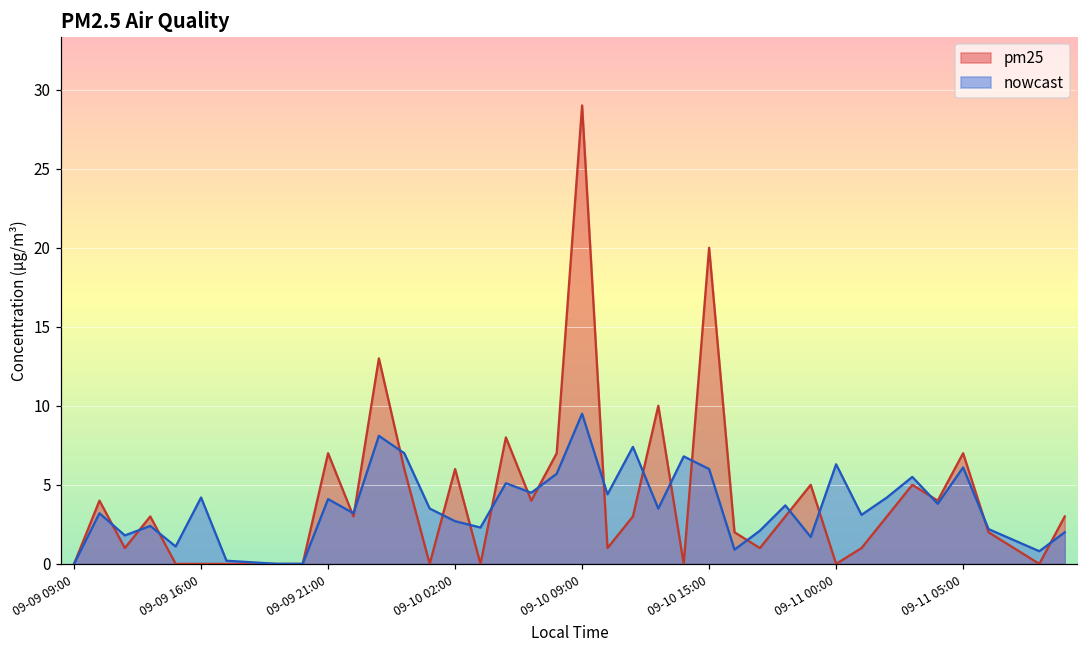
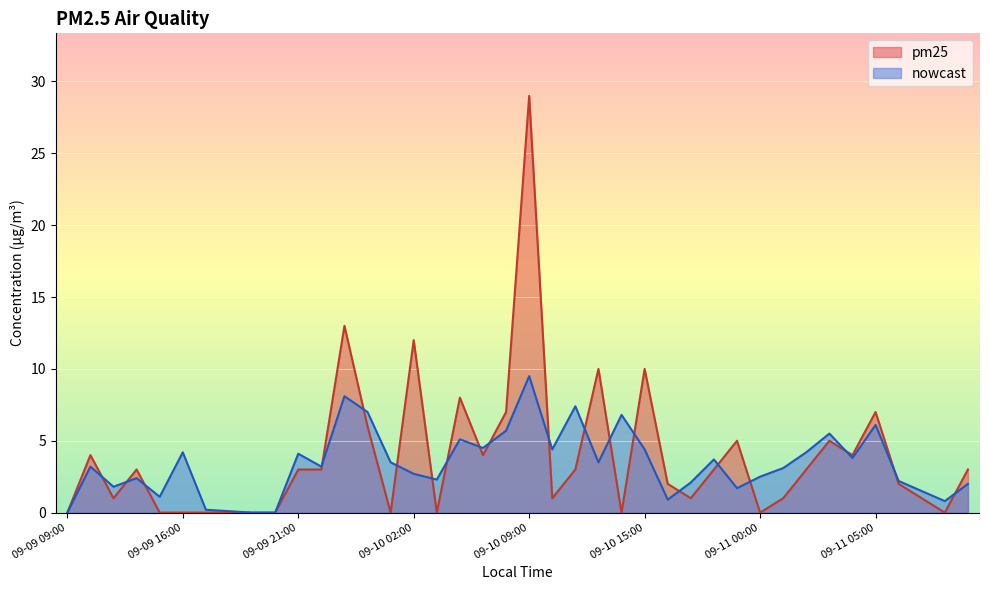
  {
    "pm25": {
      "09-09 16:00": 0,
-     "09-09 21:00": 7,
-     "09-10 02:00": 6,
+     "09-09 21:00": 3,
+     "09-10 02:00": 12,
      "09-10 09:00": 29,
-     "09-10 15:00": 20,
+     "09-10 15:00": 10,
      "09-11 00:00": 0,
      "09-11 05:00": 7
    },
    "nowcast": {
      "09-09 16:00": 4.2,
      "09-09 21:00": 4.1,
      "09-10 02:00": 2.7,
      "09-10 09:00": 9.5,
-     "09-10 15:00": 6.0,
-     "09-11 00:00": 6.3,
+     "09-10 15:00": 4.4,
+     "09-11 00:00": 2.5,
      "09-11 05:00": 6.1
    }
  }
